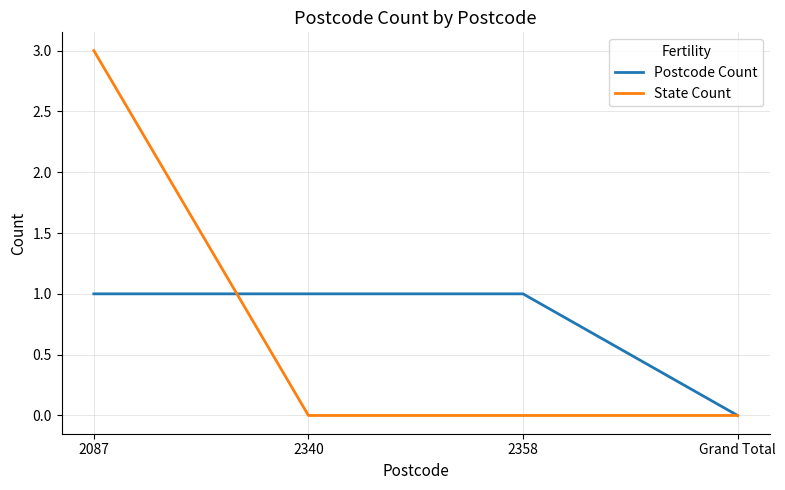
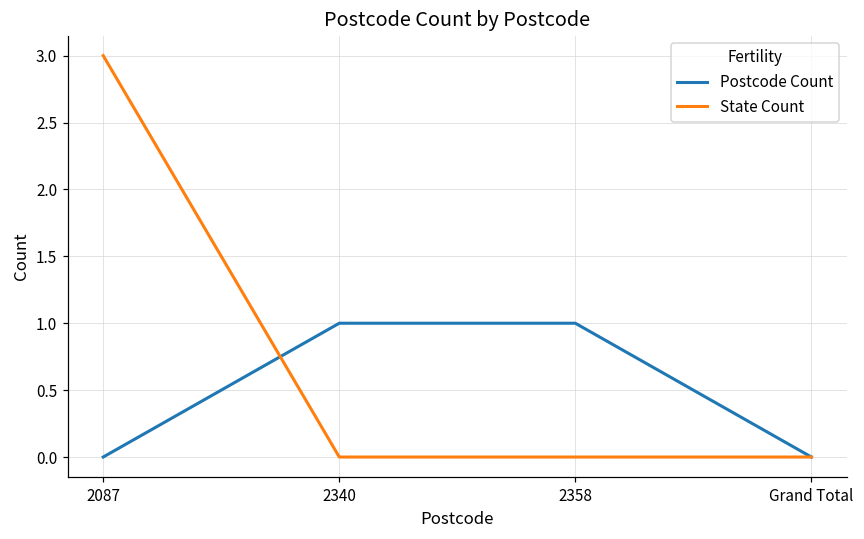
  {
    "Postcode Count": {
-     "2087": 1,
+     "2087": 0,
      "2340": 1,
      "2358": 1
    },
    "State Count": {
      "2087": 3,
      "2340": 0,
      "2358": 0
    }
  }
